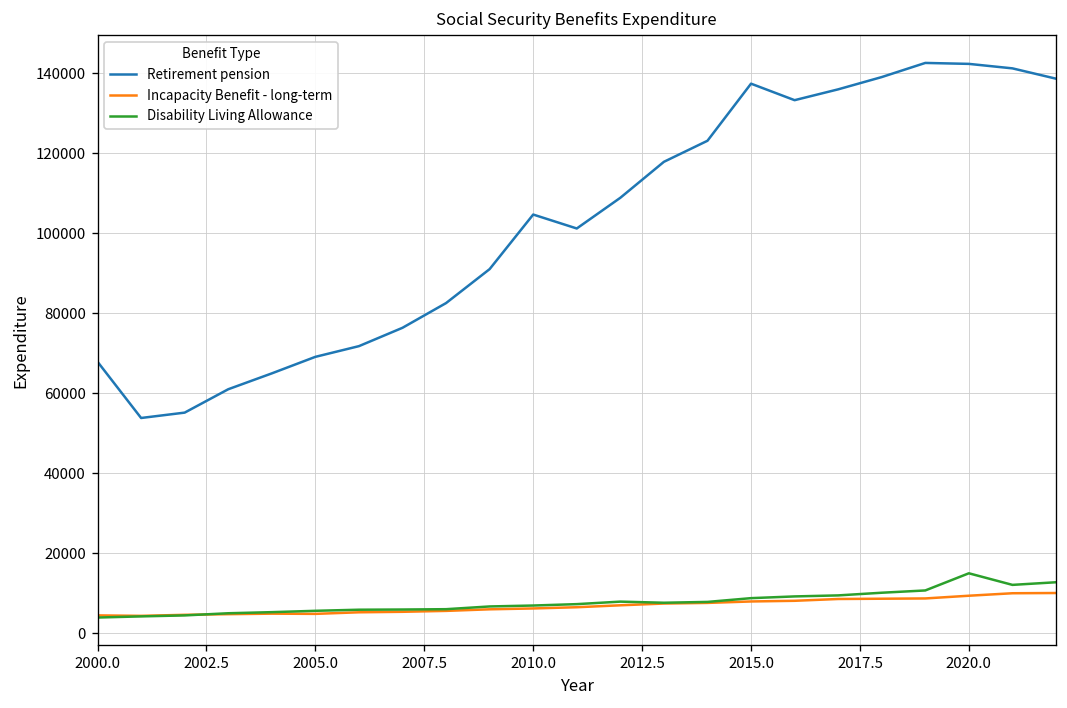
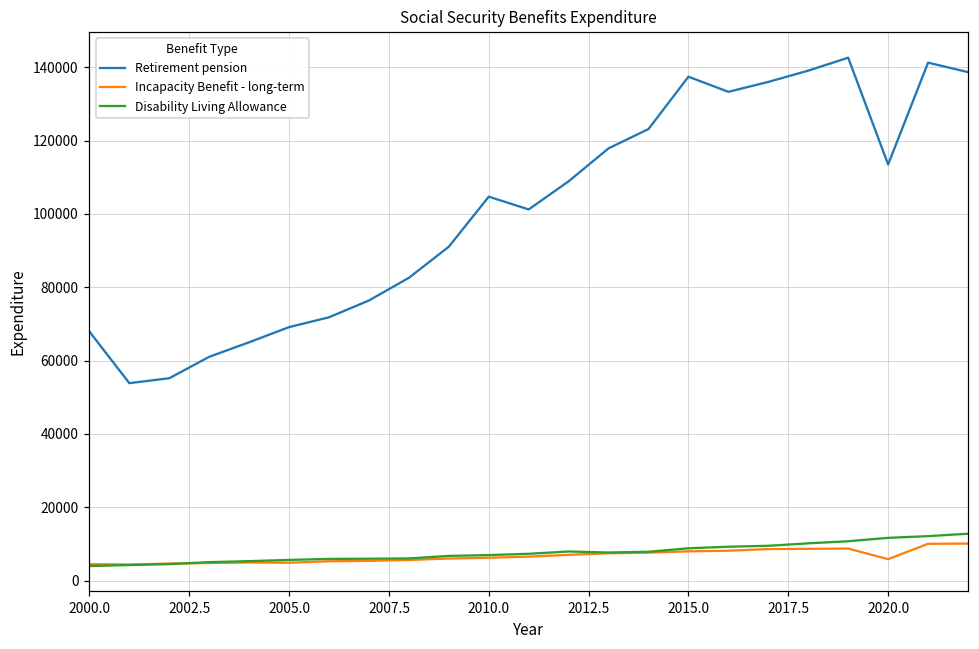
  {
    "Retirement pension": {
      "2000.0": 68000,
      "2005.0": 69000,
      "2010.0": 105000,
      "2015.0": 137000,
-     "2020.0": 142000
+     "2020.0": 113000
    },
    "Incapacity Benefit - long-term": {
      "2005.0": 5000,
      "2015.0": 8000,
-     "2020.0": 9000
+     "2020.0": 6000
    },
    "Disability Living Allowance": {
      "2005.0": 6000,
      "2015.0": 9000,
-     "2020.0": 15000
+     "2020.0": 12000
    }
  }
